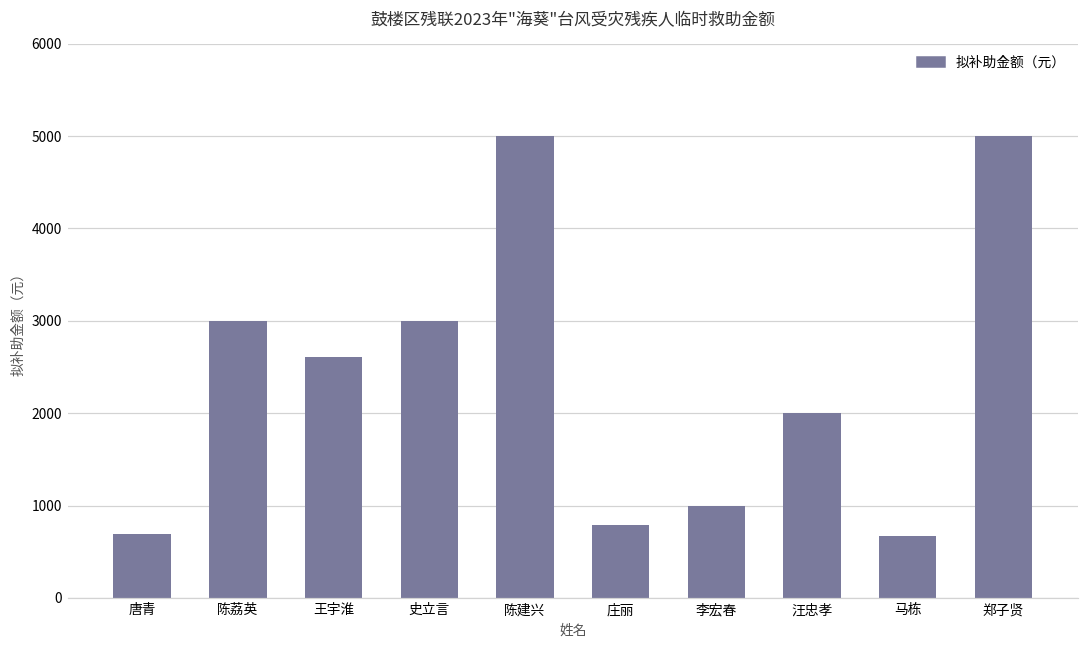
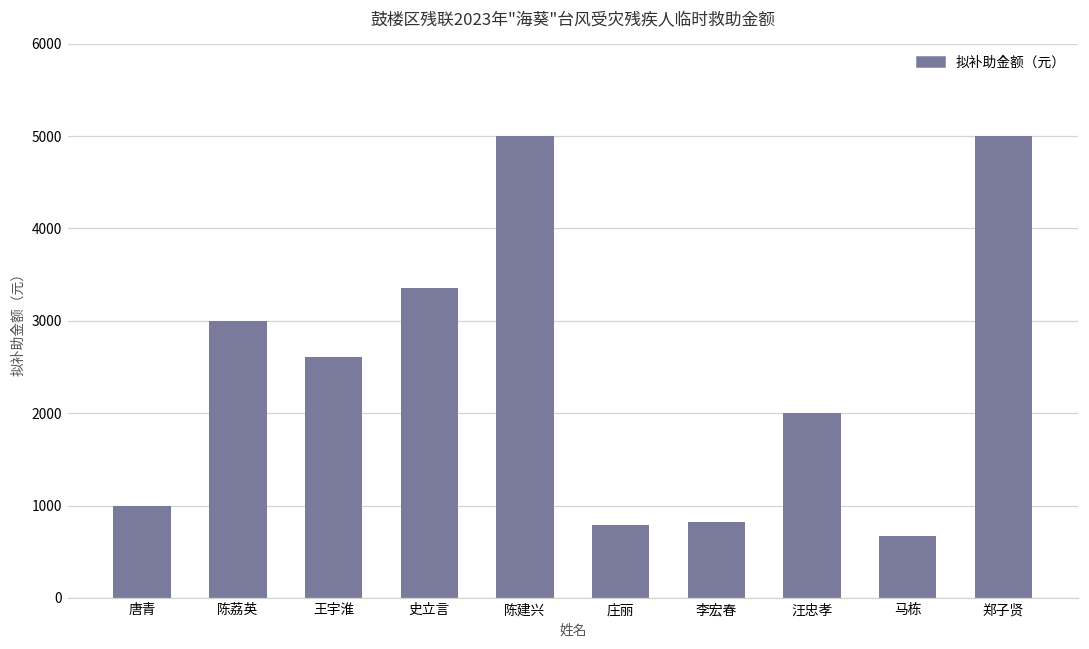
  {
-   "唐青": 700,
+   "唐青": 1000,
    "陈荔英": 3000,
    "王宇淮": 2600,
-   "史立言": 3000,
+   "史立言": 3400,
    "陈建兴": 5000,
    "庄丽": 800,
-   "李宏春": 1000,
+   "李宏春": 800,
    "汪忠孝": 2000,
    "马栋": 700,
    "郑子贤": 5000
  }
